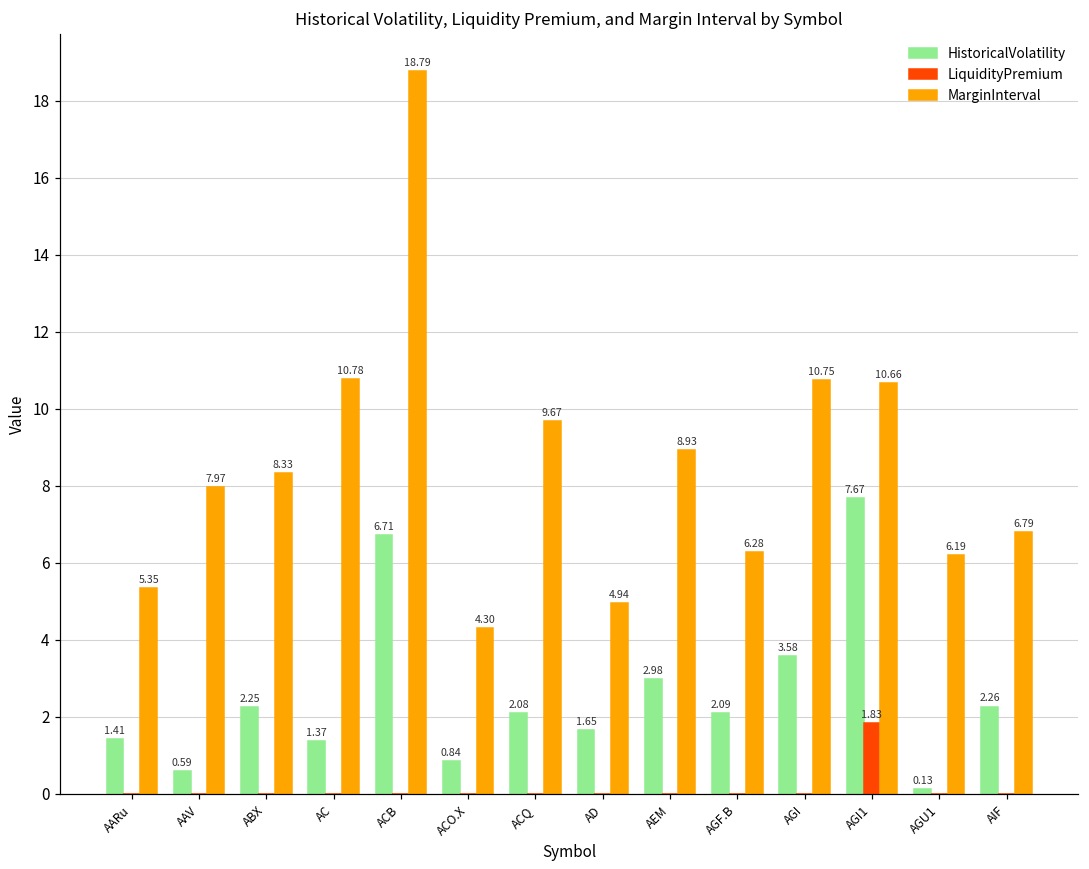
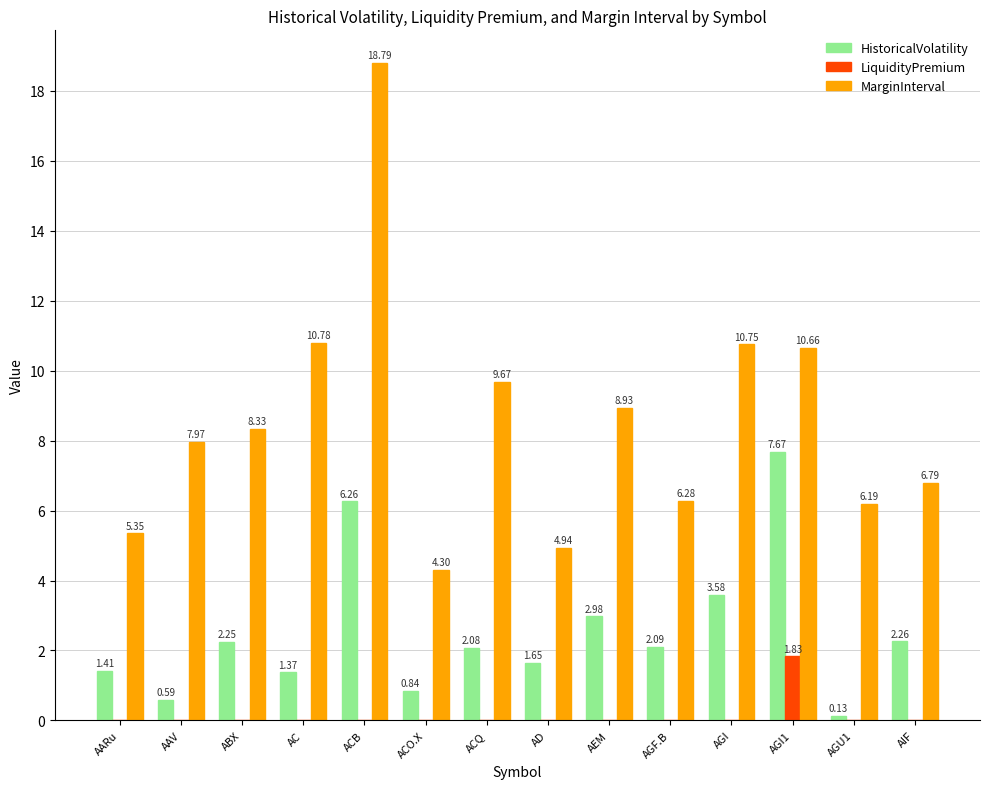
  {
    "HistoricalVolatility": {
      "AARu": 1.41,
      "AAV": 0.59,
      "ABX": 2.25,
      "AC": 1.37,
-     "ACB": 6.71,
+     "ACB": 6.26,
      "ACO.X": 0.84,
      "ACQ": 2.08,
      "AD": 1.65,
      "AEM": 2.98,
      "AGF.B": 2.09,
      "AGI": 3.58,
      "AGI1": 7.67,
      "AGU1": 0.13,
      "AIF": 2.26
    },
    "LiquidityPremium": {
      "AGI1": 1.83
    },
    "MarginInterval": {
      "AARu": 5.35,
      "AAV": 7.97,
      "ABX": 8.33,
      "AC": 10.78,
      "ACB": 18.79,
      "ACO.X": 4.30,
      "ACQ": 9.67,
      "AD": 4.94,
      "AEM": 8.93,
      "AGF.B": 6.28,
      "AGI": 10.75,
      "AGI1": 10.66,
      "AGU1": 6.19,
      "AIF": 6.79
    }
  }
